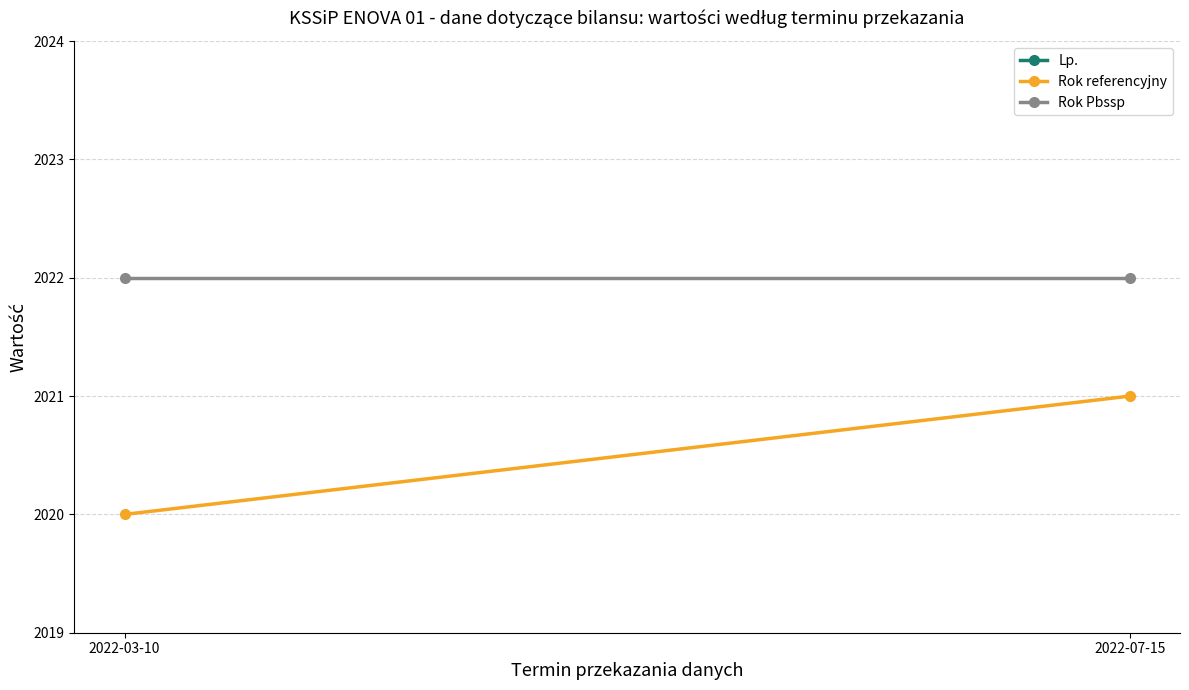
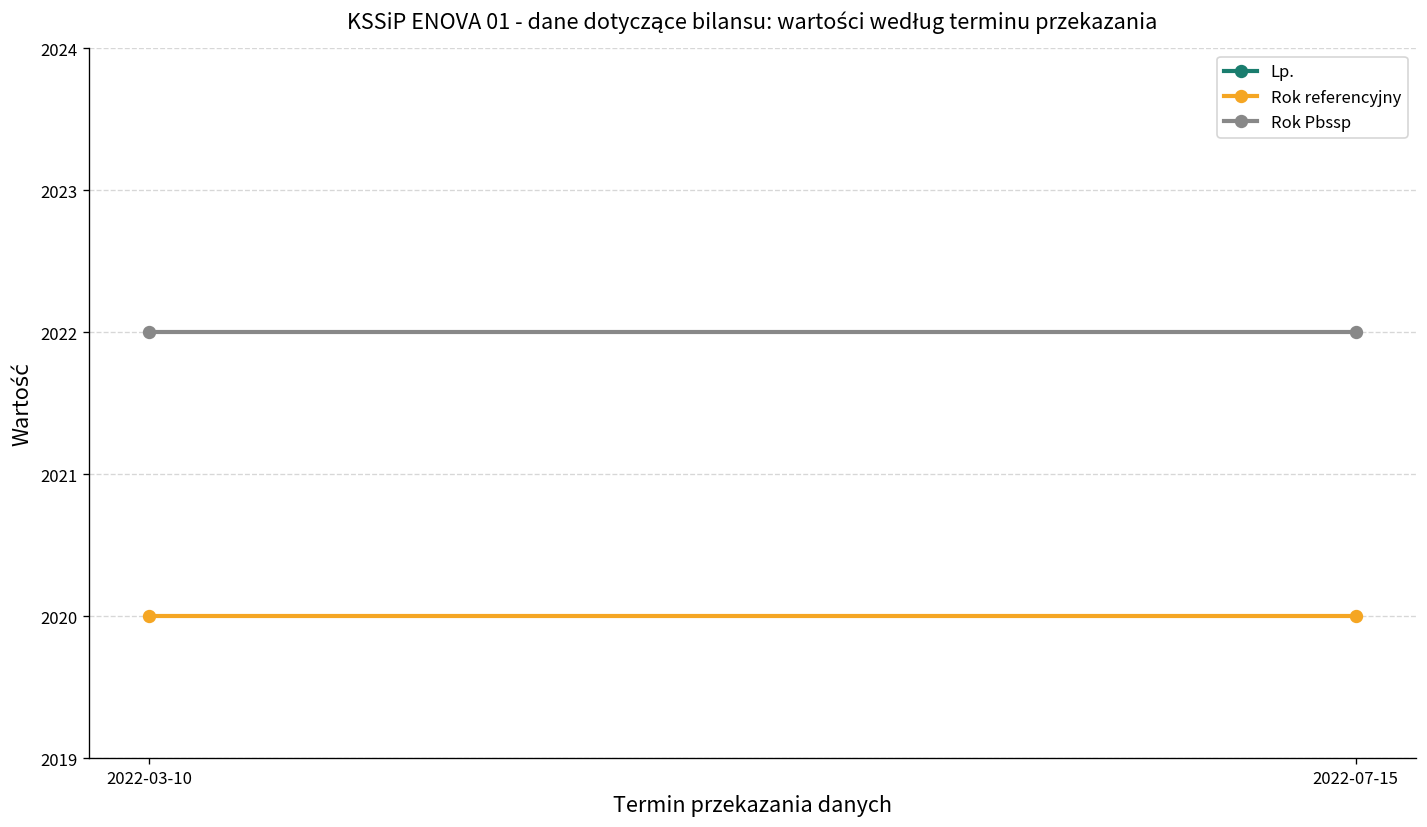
  {
    "Rok referencyjny": {
      "2022-03-10": 2020,
-     "2022-07-15": 2021
+     "2022-07-15": 2020
    },
    "Rok Pbssp": {
      "2022-03-10": 2022,
      "2022-07-15": 2022
    }
  }
